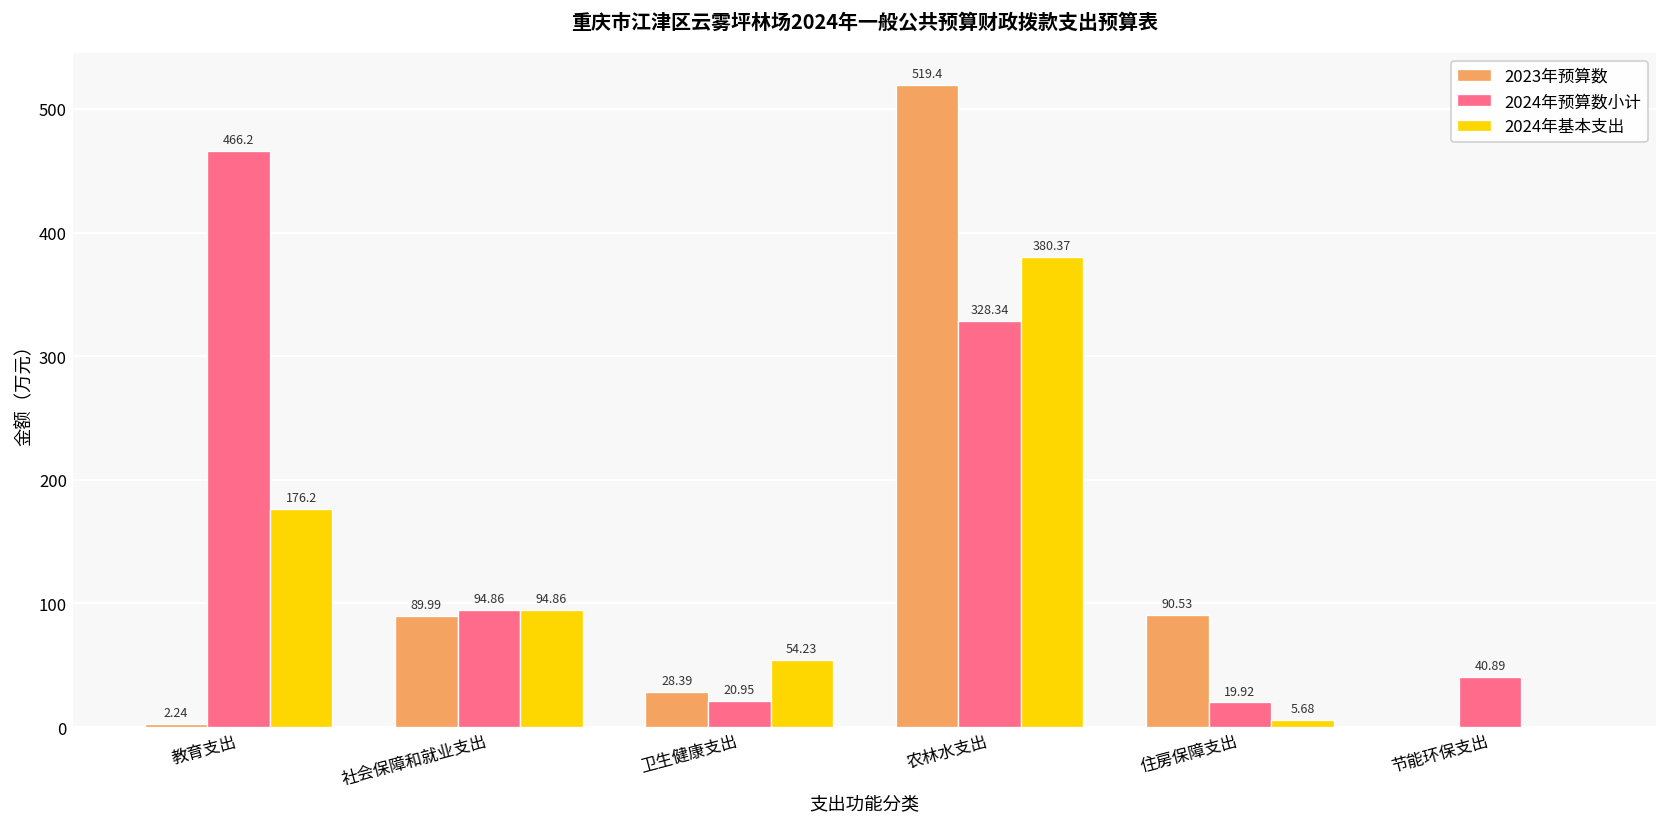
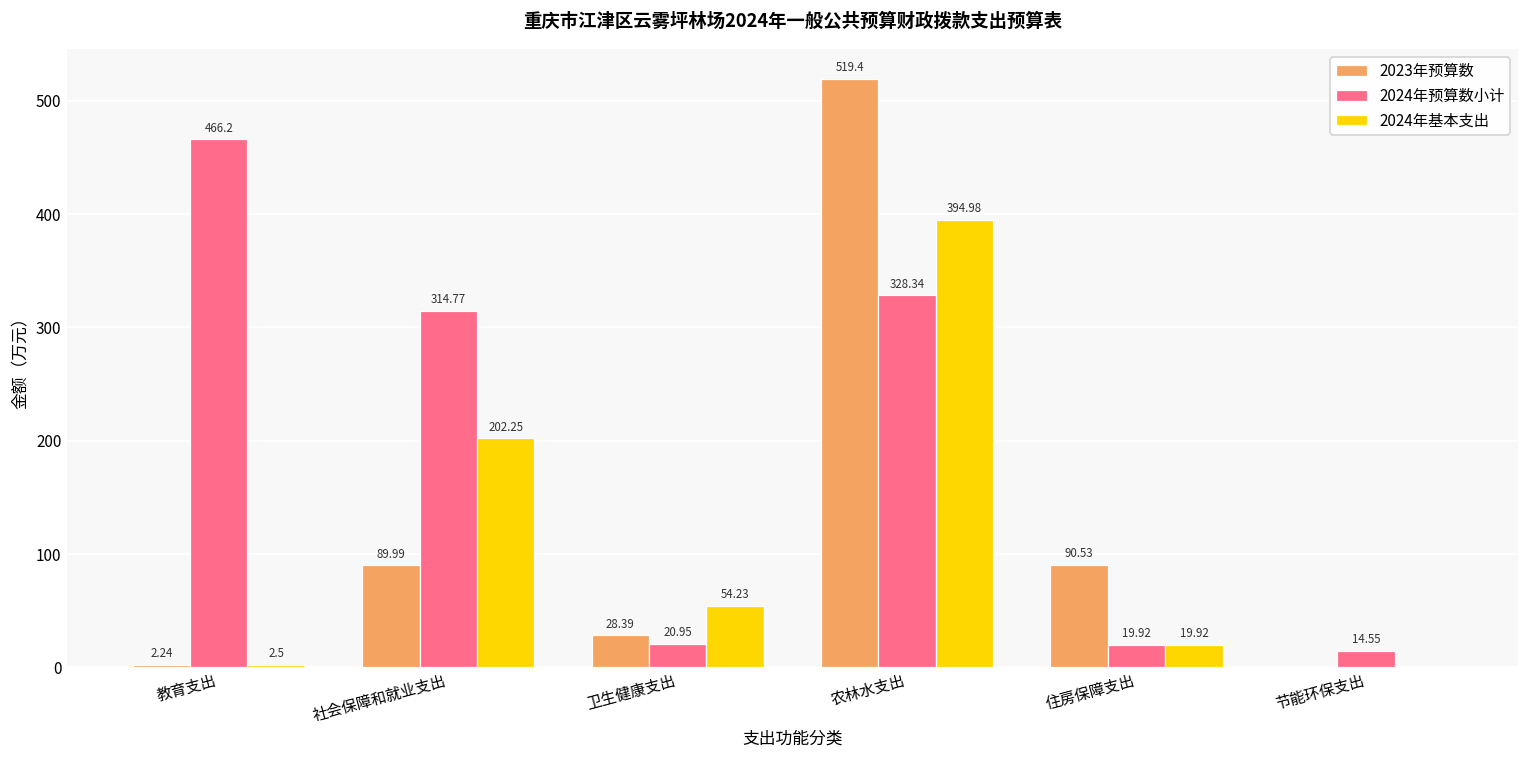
  {
    "2023年预算数": {
      "教育支出": 2.24,
      "社会保障和就业支出": 89.99,
      "卫生健康支出": 28.39,
      "农林水支出": 519.4,
      "住房保障支出": 90.53
    },
    "2024年预算数小计": {
      "教育支出": 466.2,
-     "社会保障和就业支出": 94.86,
+     "社会保障和就业支出": 314.77,
      "卫生健康支出": 20.95,
      "农林水支出": 328.34,
      "住房保障支出": 19.92,
-     "节能环保支出": 40.89
+     "节能环保支出": 14.55
    },
    "2024年基本支出": {
-     "教育支出": 176.2,
-     "社会保障和就业支出": 94.86,
+     "教育支出": 2.5,
+     "社会保障和就业支出": 202.25,
      "卫生健康支出": 54.23,
-     "农林水支出": 380.37,
-     "住房保障支出": 5.68
+     "农林水支出": 394.98,
+     "住房保障支出": 19.92
    }
  }
